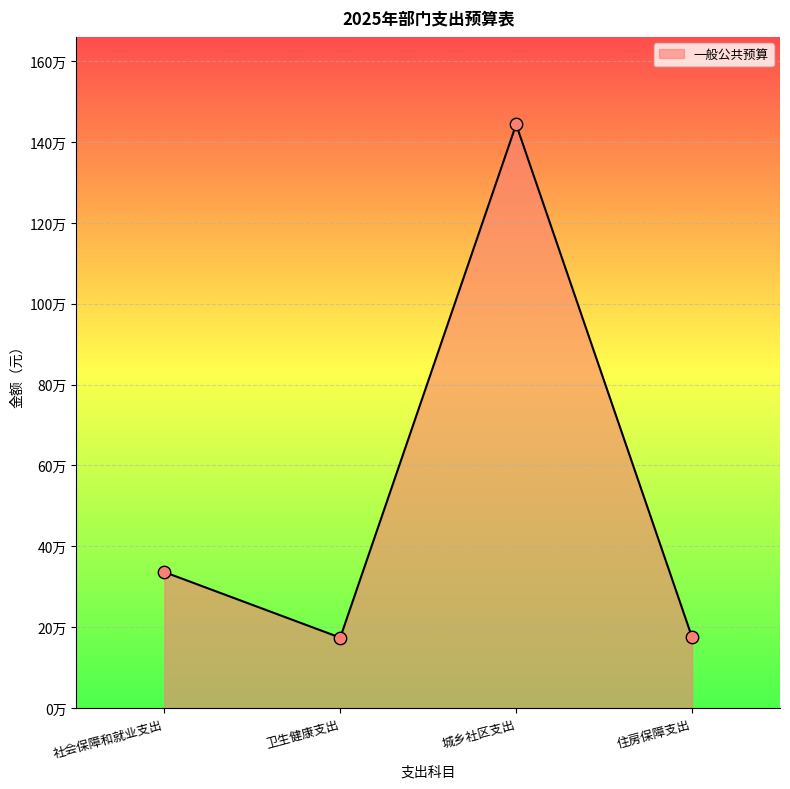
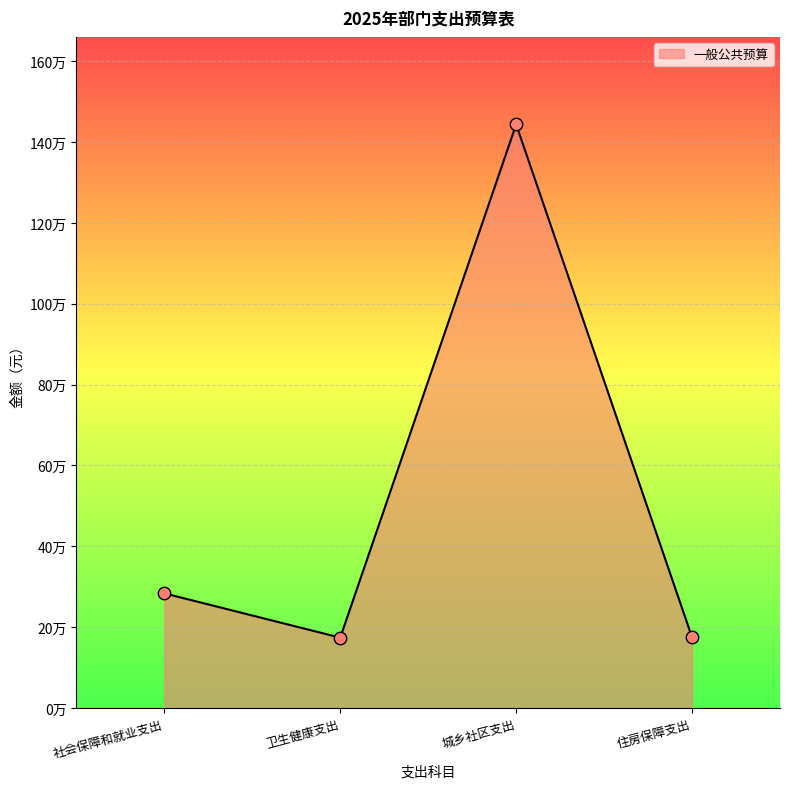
  {
-   "社会保障和就业支出": "34万",
+   "社会保障和就业支出": "28万",
    "卫生健康支出": "17万",
    "城乡社区支出": "144万",
    "住房保障支出": "17万"
  }
